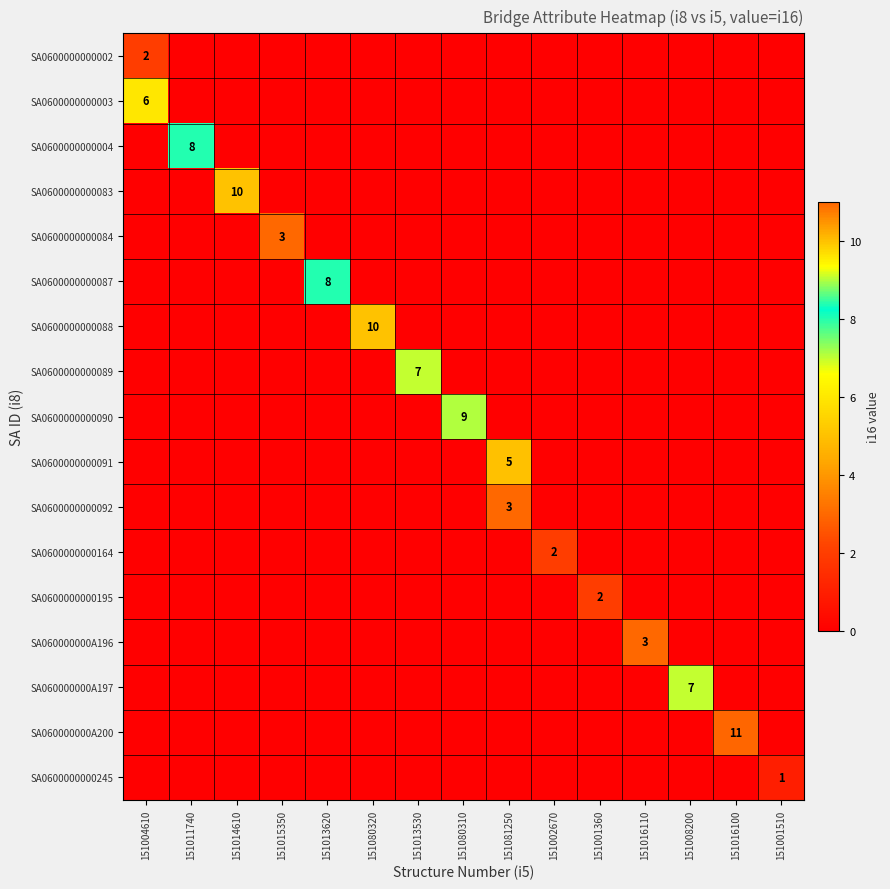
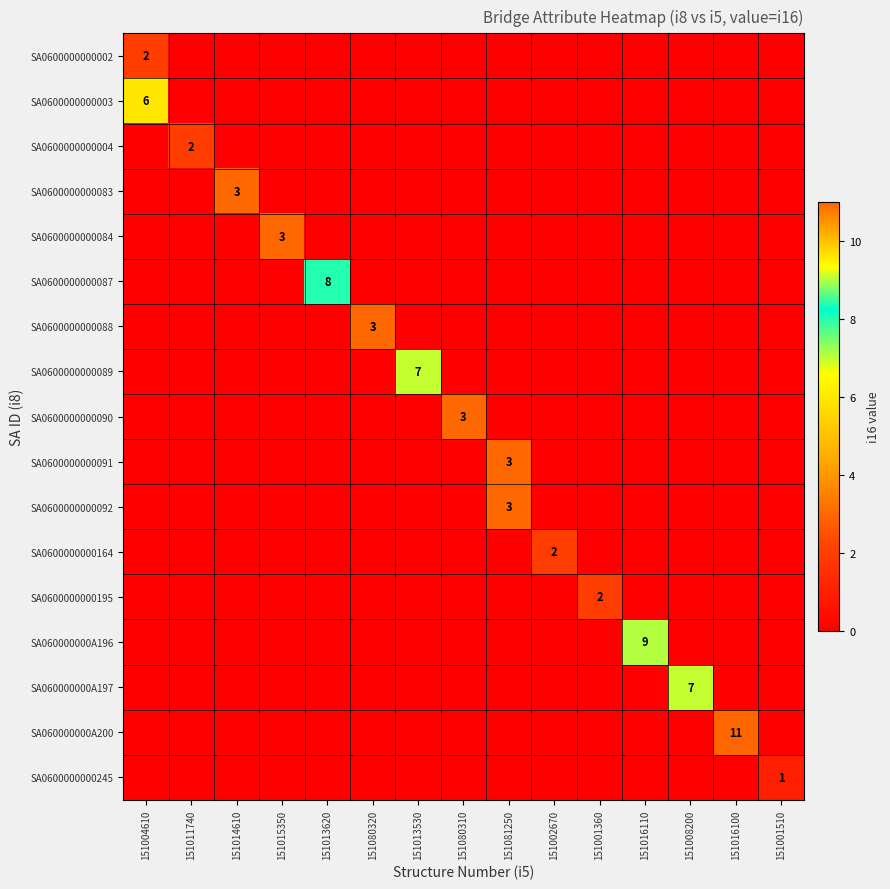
  {
    "SA0600000000002": {
      "151004610": 2
    },
    "SA0600000000003": {
      "151004610": 6
    },
    "SA0600000000004": {
-     "151011740": 8
+     "151011740": 2
    },
    "SA0600000000083": {
-     "151014610": 10
+     "151014610": 3
    },
    "SA0600000000084": {
      "151015350": 3
    },
    "SA0600000000087": {
      "151013620": 8
    },
    "SA0600000000088": {
-     "151080320": 10
+     "151080320": 3
    },
    "SA0600000000089": {
      "151013530": 7
    },
    "SA0600000000090": {
-     "151080310": 9
+     "151080310": 3
    },
    "SA0600000000091": {
-     "151081250": 5
+     "151081250": 3
    },
    "SA0600000000092": {
      "151081250": 3
    },
    "SA0600000000164": {
      "151002670": 2
    },
    "SA0600000000195": {
      "151001360": 2
    },
    "SA060000000A196": {
-     "151016110": 3
+     "151016110": 9
    },
    "SA060000000A197": {
      "151008200": 7
    },
    "SA060000000A200": {
      "151016100": 11
    },
    "SA0600000000245": {
      "151001510": 1
    }
  }
